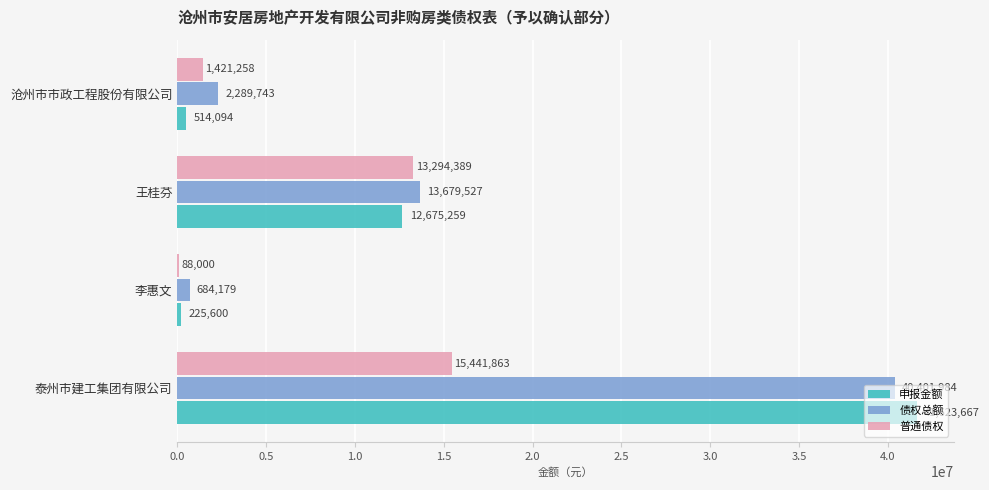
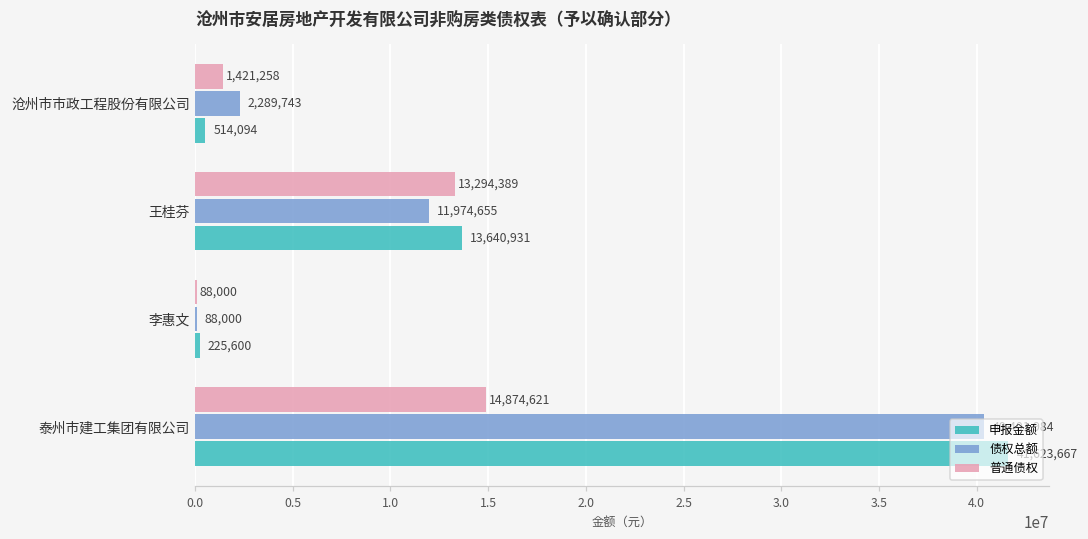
  {
    "申报金额": {
      "沧州市市政工程股份有限公司": "514,094",
-     "王桂芬": "12,675,259",
+     "王桂芬": "13,640,931",
      "李惠文": "225,600"
    },
    "债权总额": {
      "沧州市市政工程股份有限公司": "2,289,743",
-     "王桂芬": "13,679,527",
-     "李惠文": "684,179"
+     "王桂芬": "11,974,655",
+     "李惠文": "88,000"
    },
    "普通债权": {
      "沧州市市政工程股份有限公司": "1,421,258",
      "王桂芬": "13,294,389",
      "李惠文": "88,000",
-     "泰州市建工集团有限公司": "15,441,863"
+     "泰州市建工集团有限公司": "14,874,621"
    }
  }
